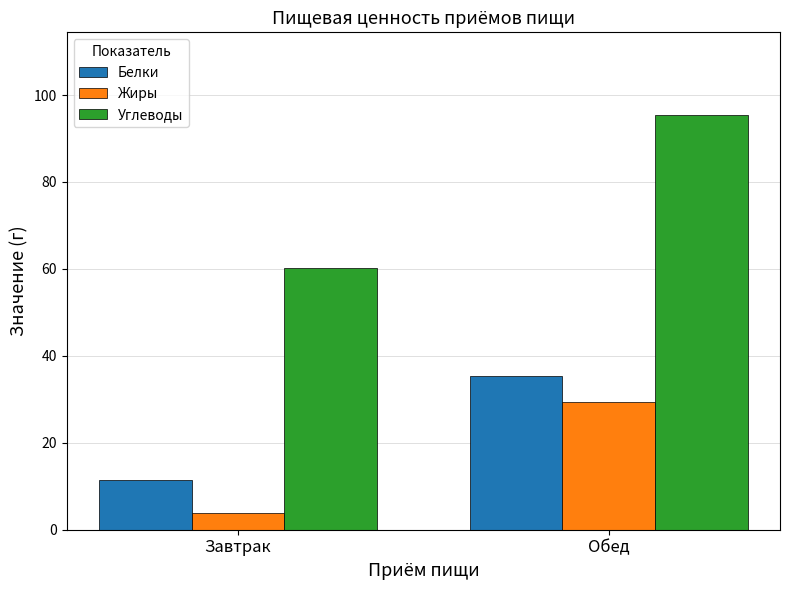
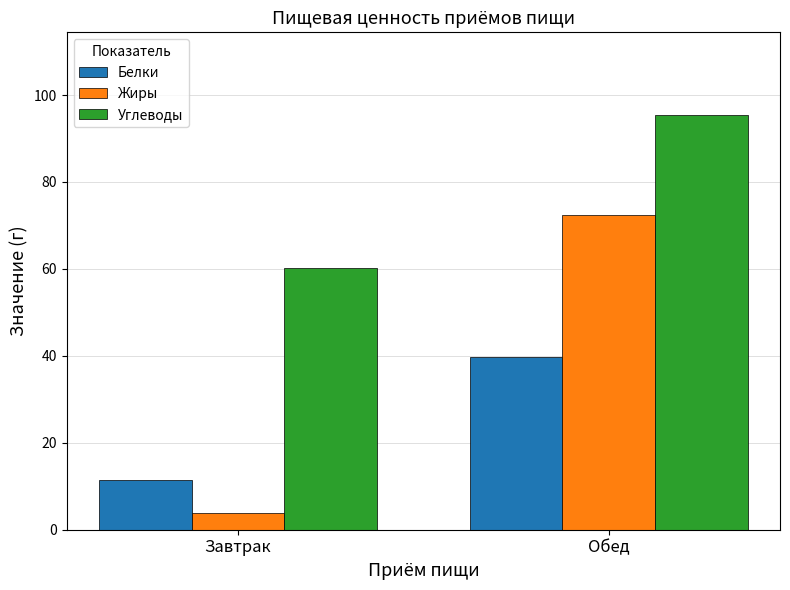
  {
    "Белки": {
      "Завтрак": 11,
-     "Обед": 35
+     "Обед": 40
    },
    "Жиры": {
      "Завтрак": 4,
-     "Обед": 29
+     "Обед": 72
    },
    "Углеводы": {
      "Завтрак": 60,
      "Обед": 95
    }
  }
